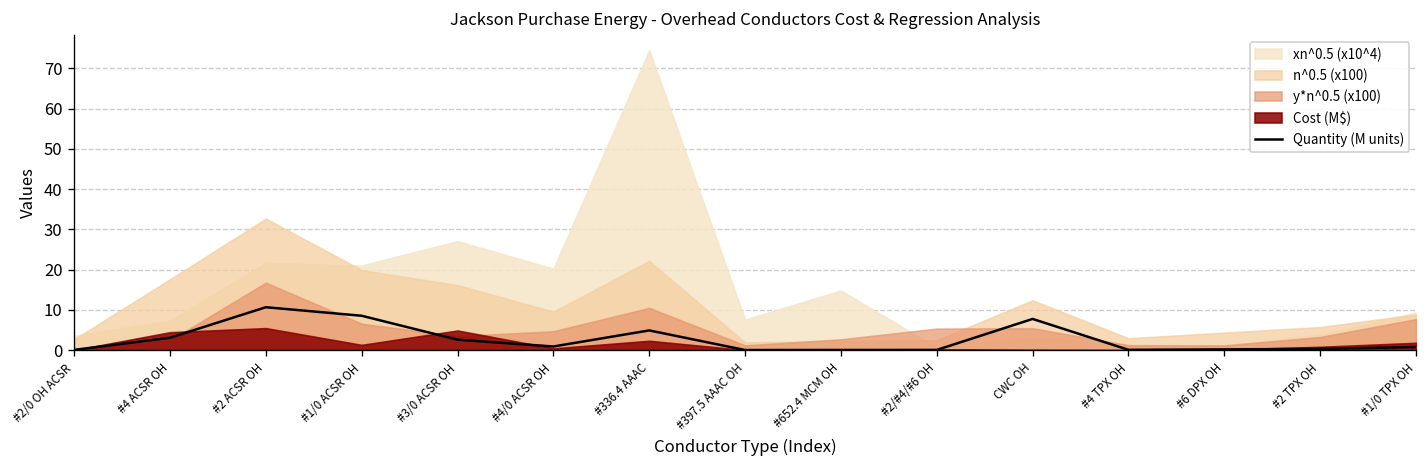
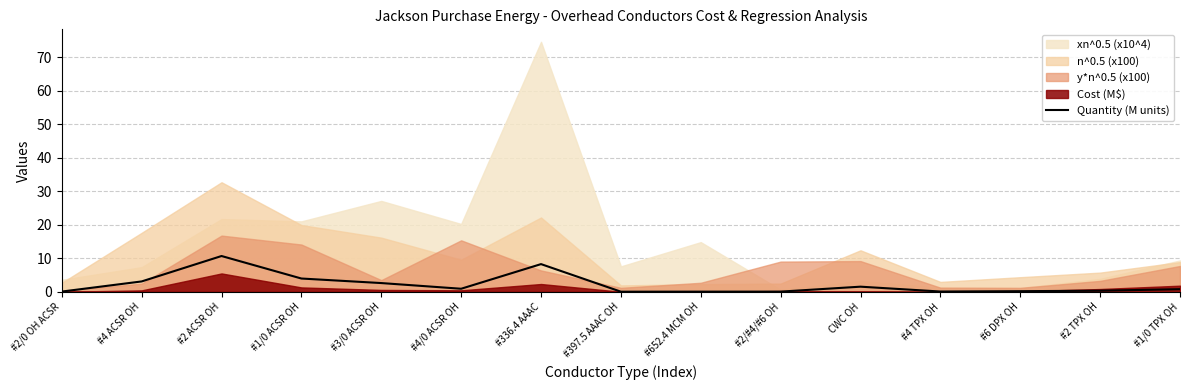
  {
    "Quantity (M units)": {
      "#2 ACSR OH": 11,
-     "#1/0 ACSR OH": 9,
+     "#1/0 ACSR OH": 4,
      "#3/0 ACSR OH": 3,
-     "#336.4 AAAC": 5,
-     "CWC OH": 8,
+     "#336.4 AAAC": 8,
+     "CWC OH": 2,
      "#1/0 TPX OH": 1
    },
    "y*n^0.5 (x100)": {
      "#2 ACSR OH": 17,
-     "#1/0 ACSR OH": 7,
+     "#1/0 ACSR OH": 14,
      "#3/0 ACSR OH": 3,
-     "#4/0 ACSR OH": 5,
-     "#336.4 AAAC": 10,
-     "#2/#4/#6 OH": 5,
-     "CWC OH": 5,
+     "#4/0 ACSR OH": 15,
+     "#336.4 AAAC": 6,
+     "#2/#4/#6 OH": 9,
+     "CWC OH": 9,
      "#1/0 TPX OH": 8
    },
    "Cost (M$)": {
-     "#4 ACSR OH": 4,
+     "#4 ACSR OH": 0,
      "#2 ACSR OH": 5,
      "#1/0 ACSR OH": 1,
-     "#3/0 ACSR OH": 5,
+     "#3/0 ACSR OH": 1,
      "#336.4 AAAC": 2,
      "#1/0 TPX OH": 2
    }
  }
